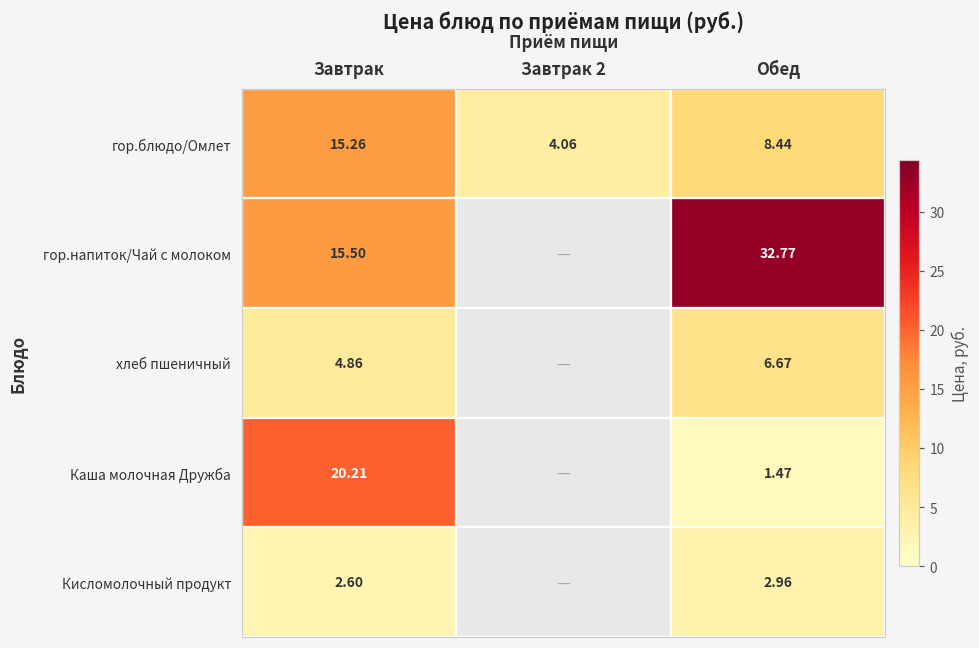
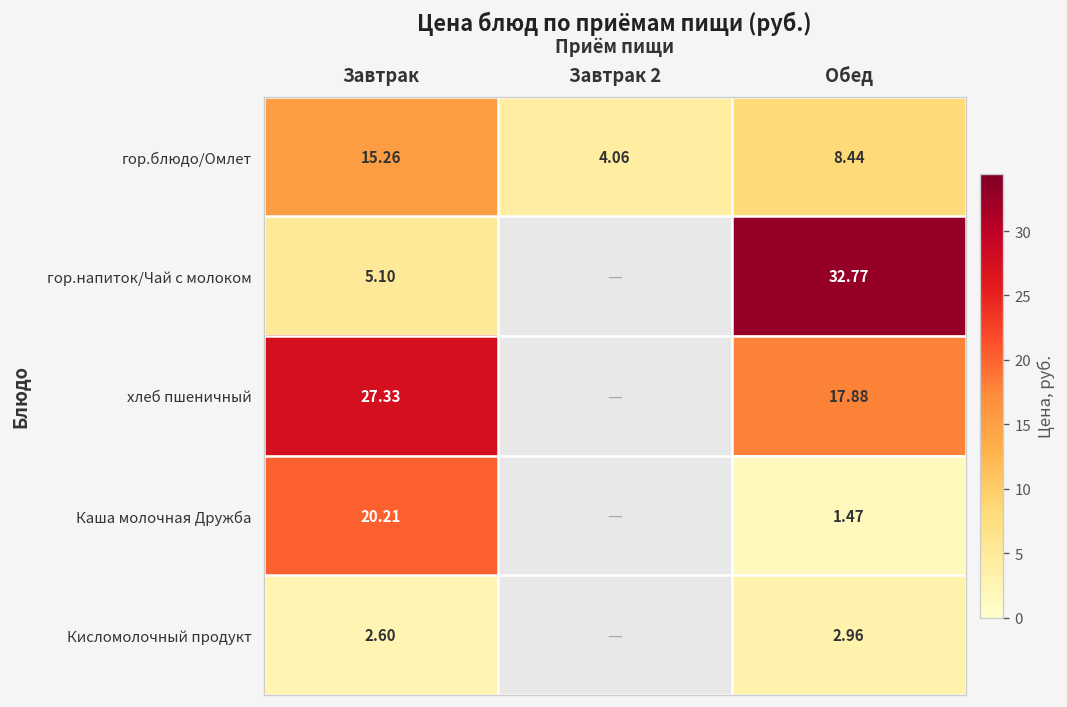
  {
    "гор.блюдо/Омлет": {
      "Завтрак": 15.26,
      "Завтрак 2": 4.06,
      "Обед": 8.44
    },
    "гор.напиток/Чай с молоком": {
-     "Завтрак": 15.50,
+     "Завтрак": 5.10,
      "Обед": 32.77
    },
    "хлеб пшеничный": {
-     "Завтрак": 4.86,
-     "Обед": 6.67
+     "Завтрак": 27.33,
+     "Обед": 17.88
    },
    "Каша молочная Дружба": {
      "Завтрак": 20.21,
      "Обед": 1.47
    },
    "Кисломолочный продукт": {
      "Завтрак": 2.60,
      "Обед": 2.96
    }
  }
